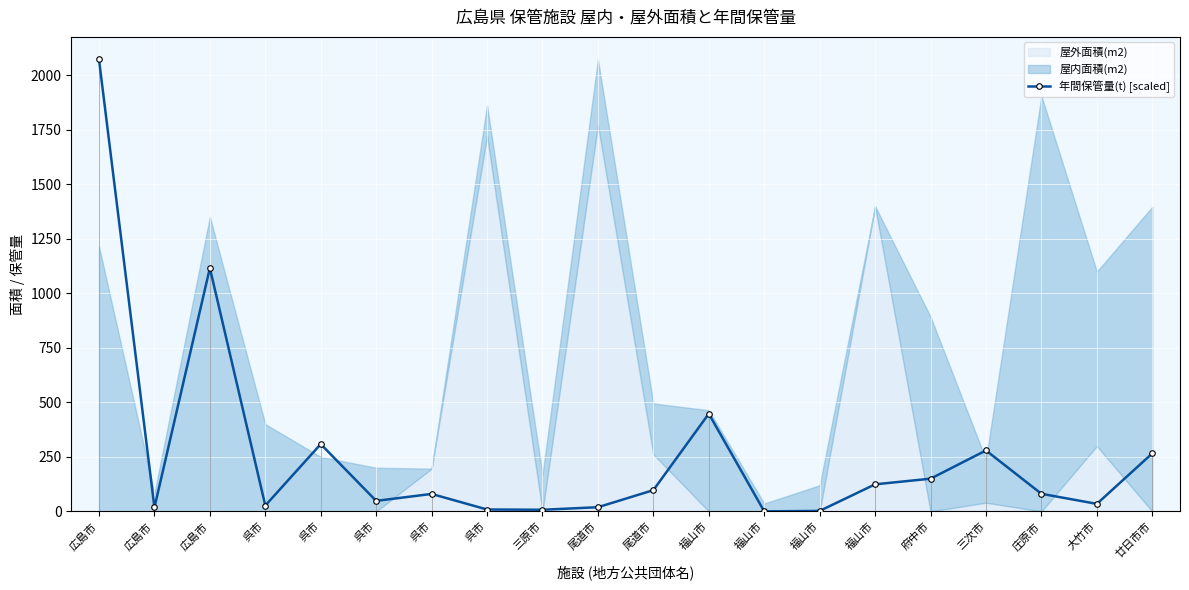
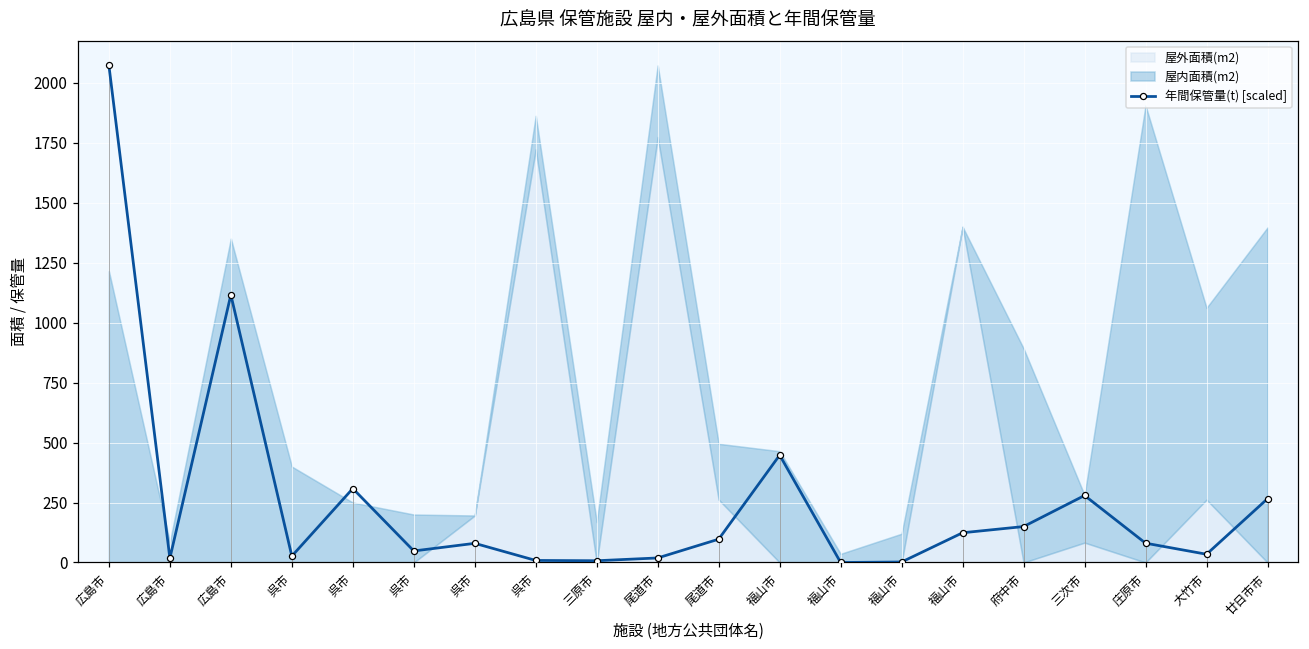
  {
    "年間保管量(t) [scaled]": {
      "府中市": 150,
      "庄原市": 80,
      "大竹市": 30,
      "廿日市市": 270
    },
    "屋外面積(m2)": {
      "府中市": 0,
-     "三次市": 40,
+     "三次市": 80,
      "庄原市": 0,
-     "大竹市": 300,
+     "大竹市": 260,
      "廿日市市": 0
    },
    "屋内面積(m2)": {
      "三原市": 170,
      "府中市": 890,
      "大竹市": 800,
      "廿日市市": 1400
    }
  }
